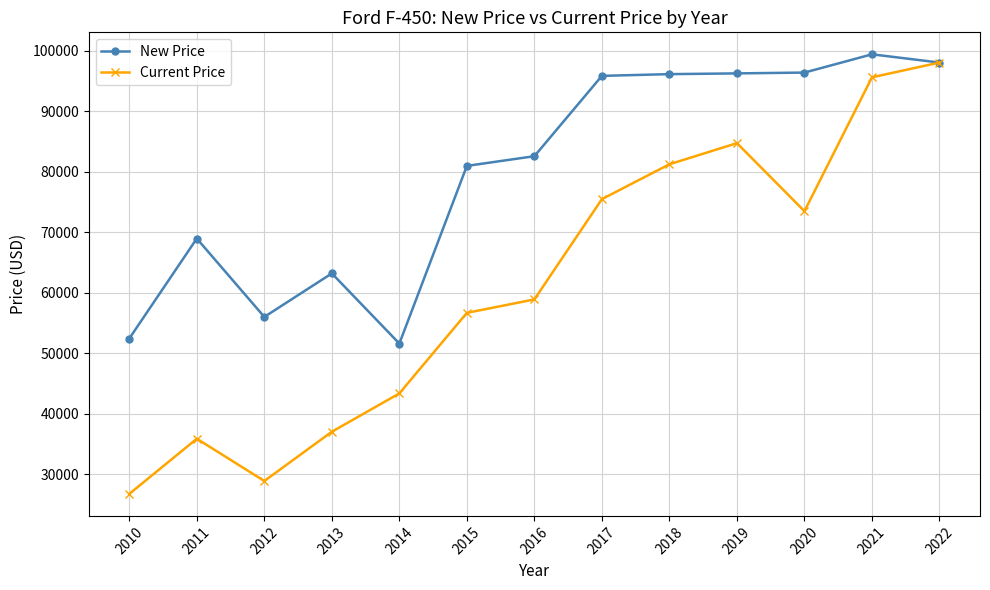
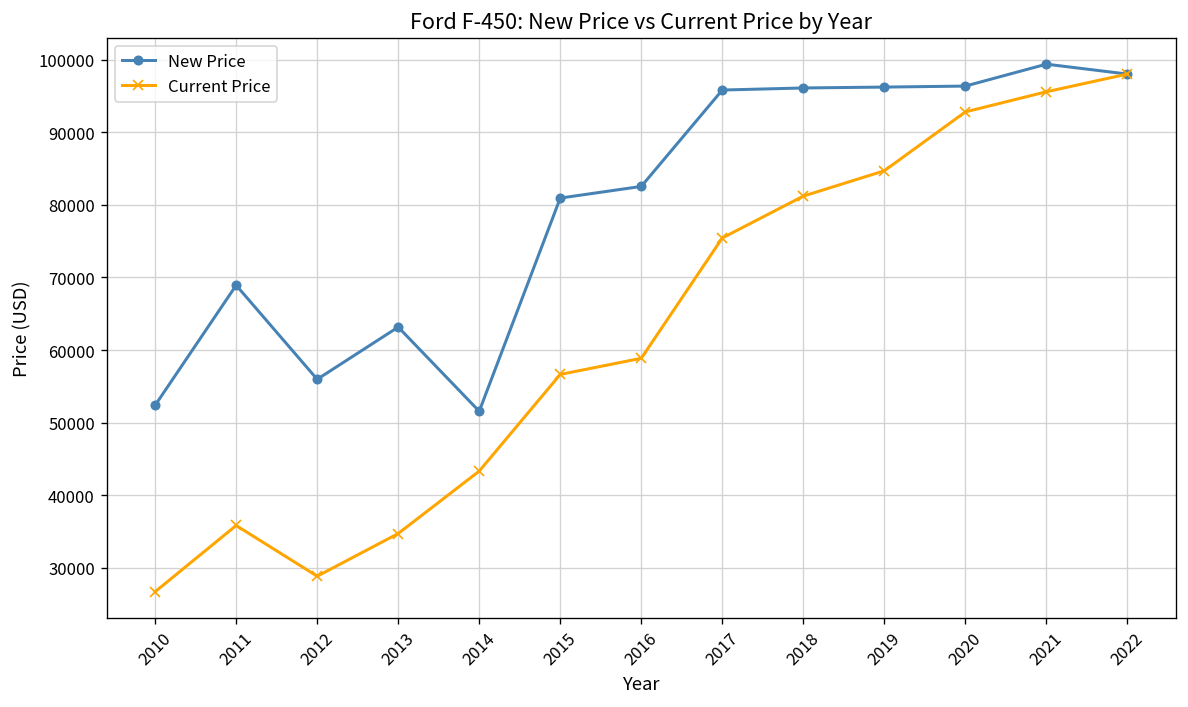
  {
    "New Price": {
      "2010": 52000,
      "2011": 69000,
      "2012": 56000,
      "2013": 63000,
      "2014": 52000,
      "2015": 81000,
      "2016": 83000,
      "2017": 96000,
      "2018": 96000,
      "2019": 96000,
      "2020": 96000,
      "2021": 99000
    },
    "Current Price": {
      "2010": 27000,
      "2011": 36000,
      "2012": 29000,
-     "2013": 37000,
+     "2013": 35000,
      "2014": 43000,
      "2015": 57000,
      "2016": 59000,
      "2017": 75000,
      "2018": 81000,
      "2019": 85000,
-     "2020": 73000,
+     "2020": 93000,
      "2021": 96000
    }
  }
